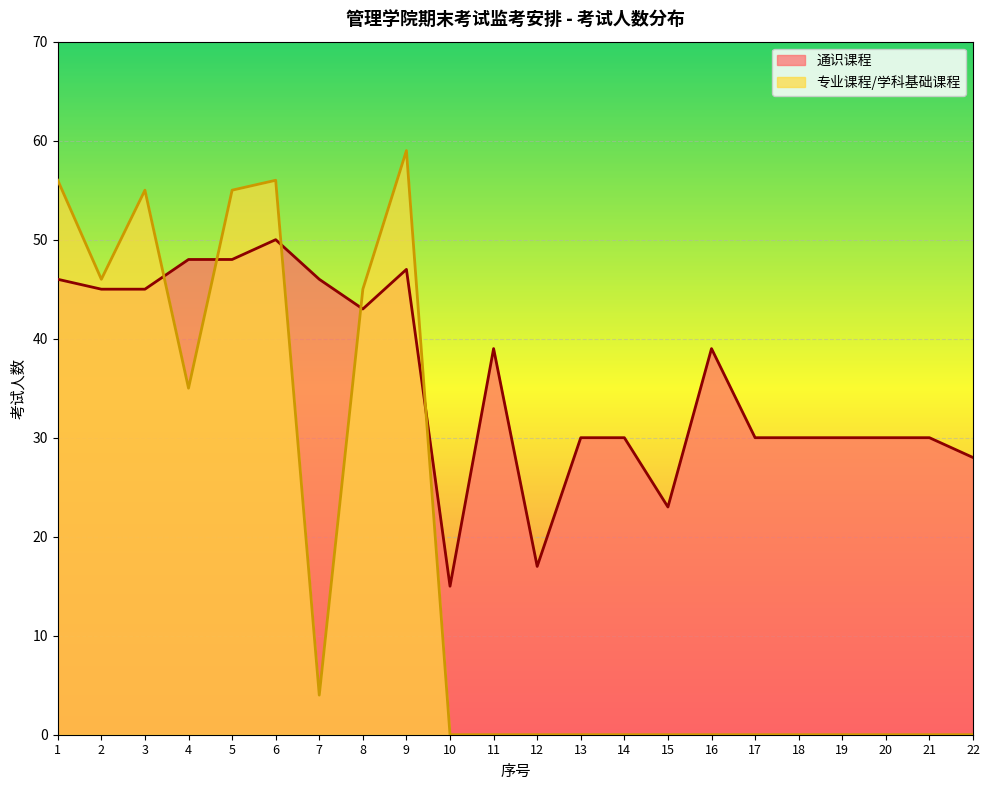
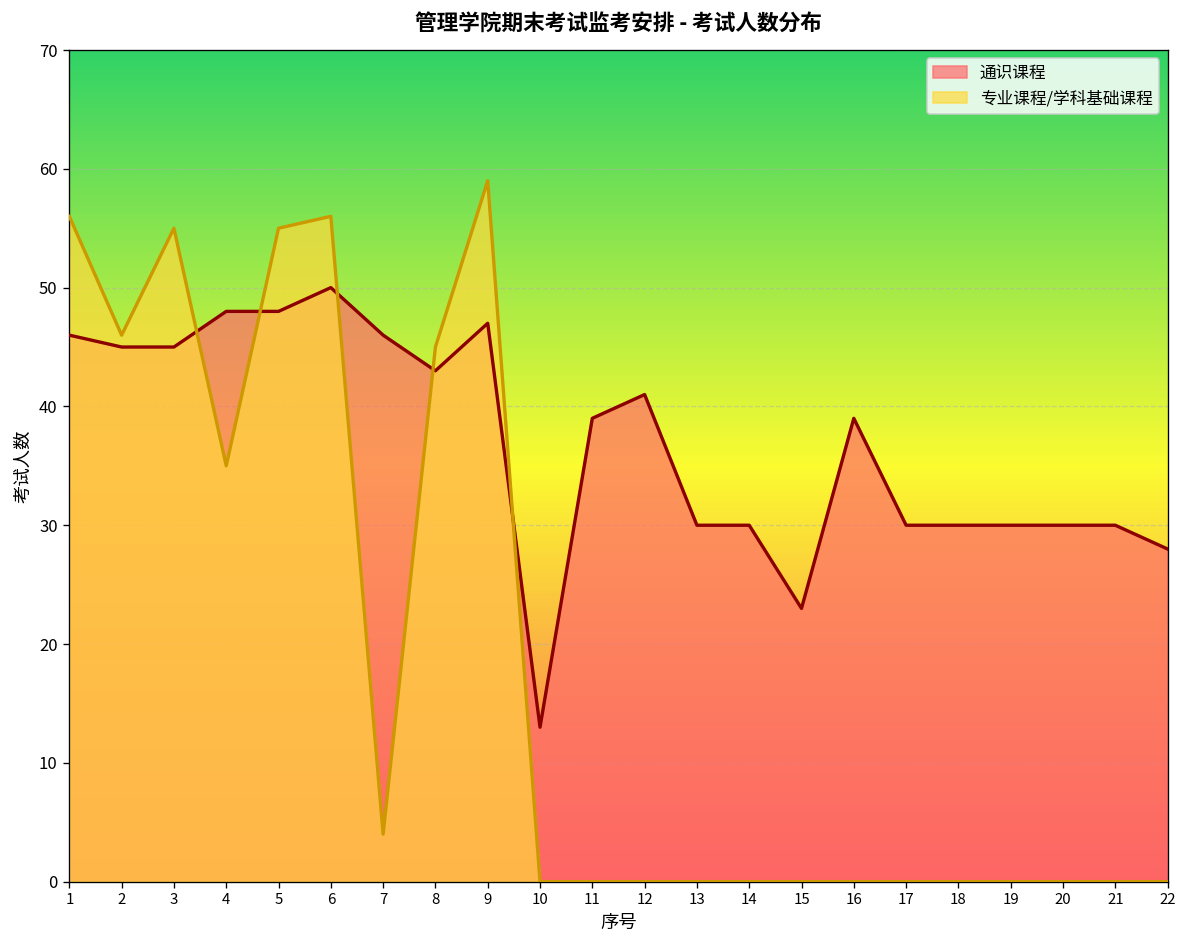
  {
    "通识课程": {
      "1": 46,
      "2": 45,
      "3": 45,
      "4": 48,
      "5": 48,
      "6": 50,
      "7": 46,
      "8": 43,
      "9": 47,
-     "10": 15,
+     "10": 13,
      "11": 39,
-     "12": 17,
+     "12": 41,
      "13": 30,
      "14": 30,
      "15": 23,
      "16": 39,
      "17": 30,
      "18": 30,
      "19": 30,
      "20": 30,
      "21": 30,
      "22": 28
    },
    "专业课程/学科基础课程": {
      "1": 56,
      "2": 46,
      "3": 55,
      "4": 35,
      "5": 55,
      "6": 56,
      "7": 4,
      "8": 45,
      "9": 59,
      "10": 0,
      "11": 0,
      "12": 0,
      "13": 0,
      "14": 0,
      "15": 0,
      "16": 0,
      "17": 0,
      "18": 0,
      "19": 0,
      "20": 0,
      "21": 0,
      "22": 0
    }
  }
